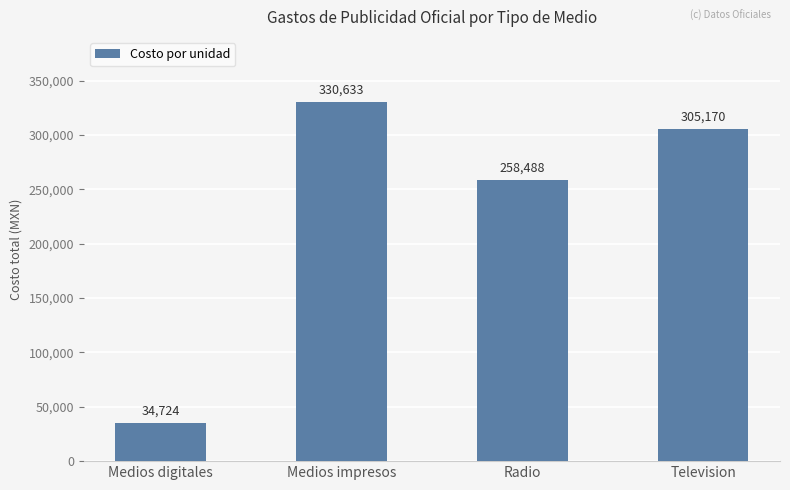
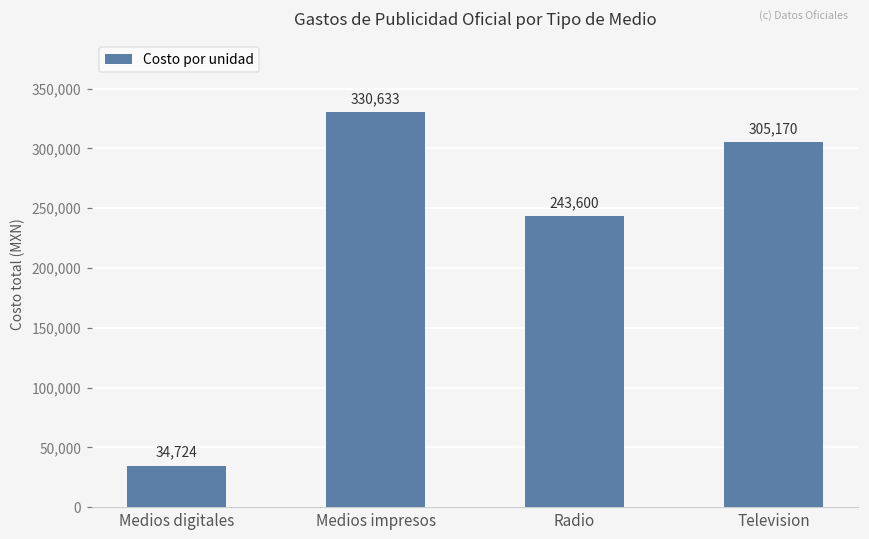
  {
    "Medios digitales": "34,724",
    "Medios impresos": "330,633",
-   "Radio": "258,488",
+   "Radio": "243,600",
    "Television": "305,170"
  }
